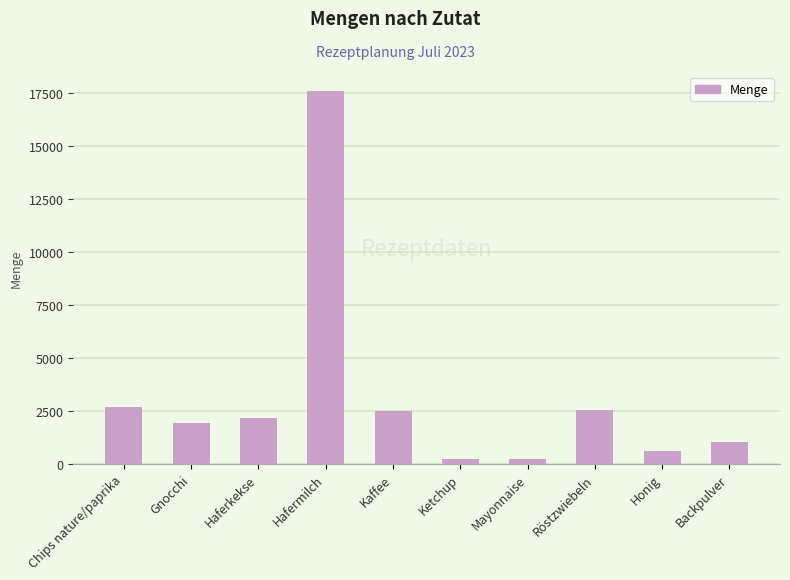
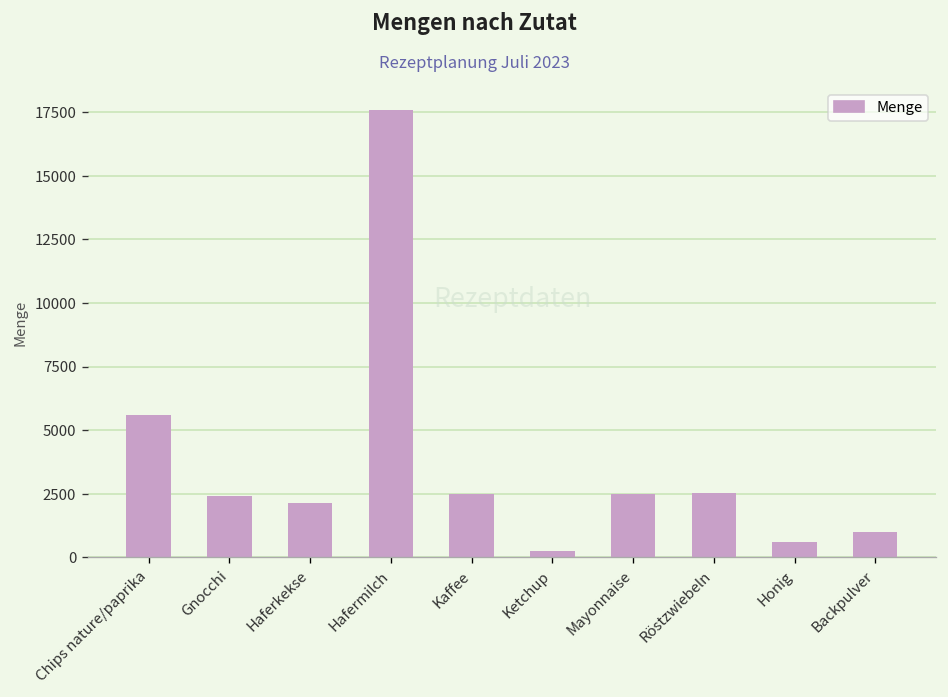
  {
-   "Chips nature/paprika": 2700,
-   "Gnocchi": 1900,
+   "Chips nature/paprika": 5600,
+   "Gnocchi": 2400,
    "Haferkekse": 2100,
    "Hafermilch": 17600,
    "Kaffee": 2500,
    "Ketchup": 200,
-   "Mayonnaise": 200,
+   "Mayonnaise": 2500,
    "Röstzwiebeln": 2500,
    "Honig": 600,
    "Backpulver": 1000
  }
